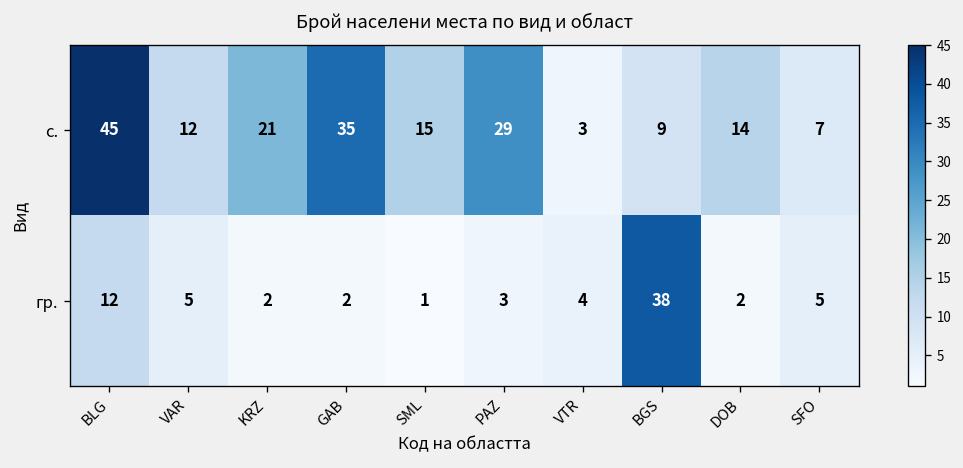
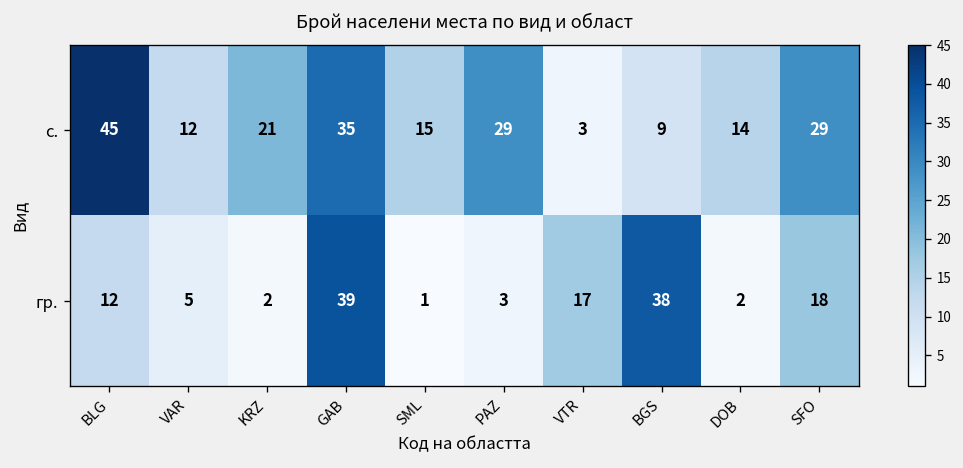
  {
    "с.": {
      "BLG": 45,
      "VAR": 12,
      "KRZ": 21,
      "GAB": 35,
      "SML": 15,
      "PAZ": 29,
      "VTR": 3,
      "BGS": 9,
      "DOB": 14,
-     "SFO": 7
+     "SFO": 29
    },
    "гр.": {
      "BLG": 12,
      "VAR": 5,
      "KRZ": 2,
-     "GAB": 2,
+     "GAB": 39,
      "SML": 1,
      "PAZ": 3,
-     "VTR": 4,
+     "VTR": 17,
      "BGS": 38,
      "DOB": 2,
-     "SFO": 5
+     "SFO": 18
    }
  }
